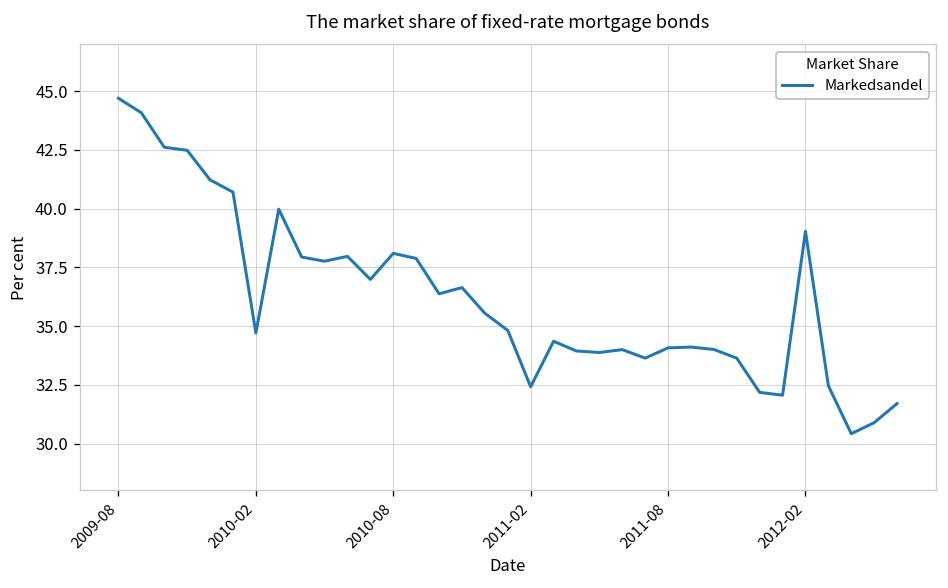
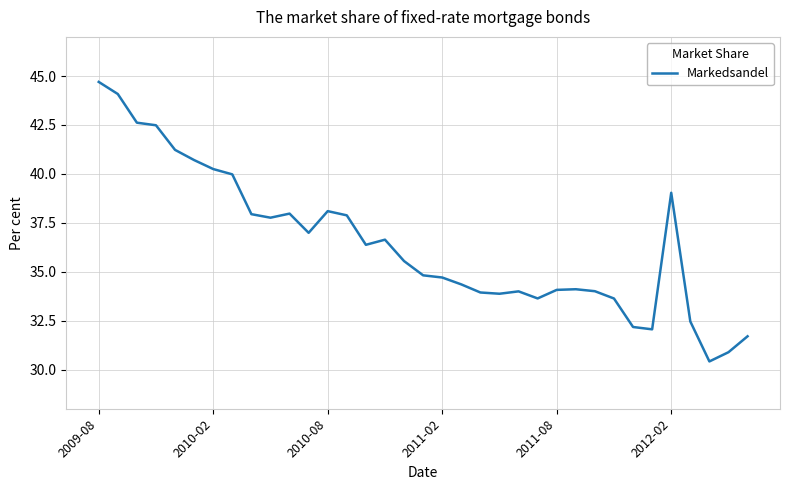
  {
    "2009-08": 44.7,
-   "2010-02": 34.7,
+   "2010-02": 40.2,
    "2010-08": 38.1,
-   "2011-02": 32.4,
+   "2011-02": 34.7,
    "2011-08": 34.1,
    "2012-02": 39.0
  }
